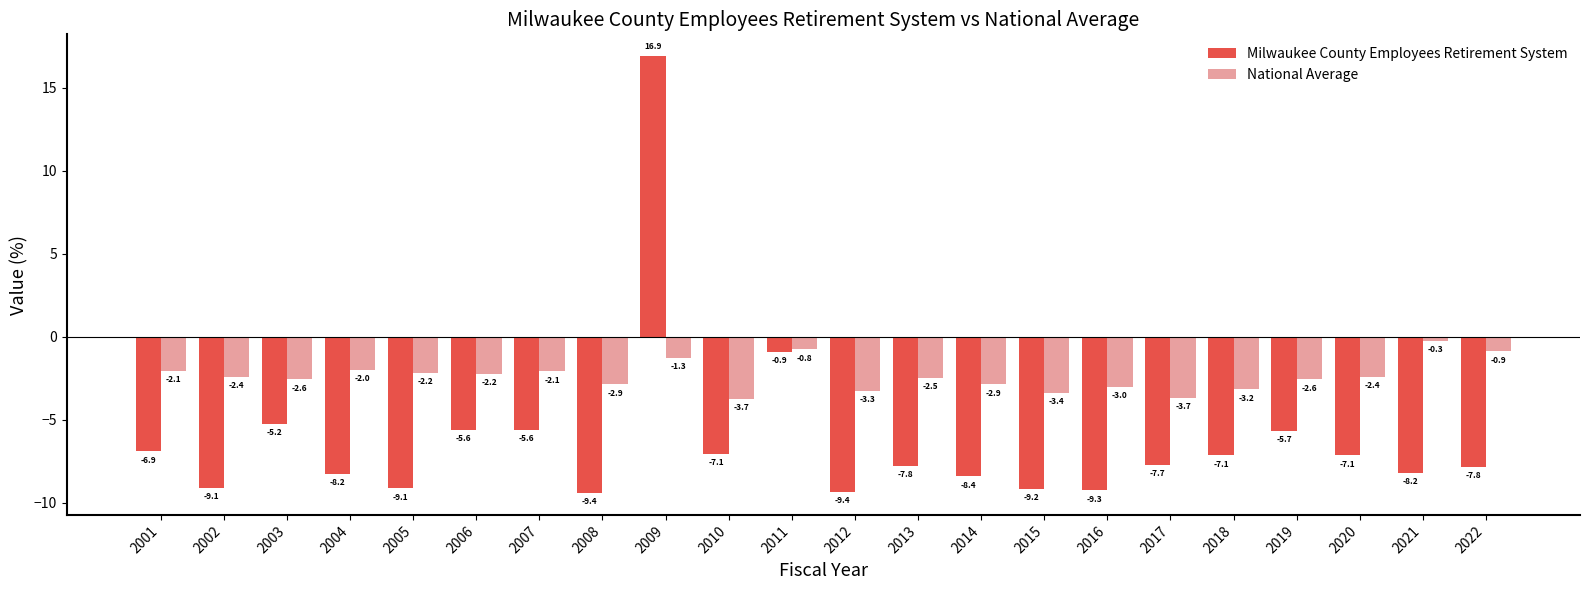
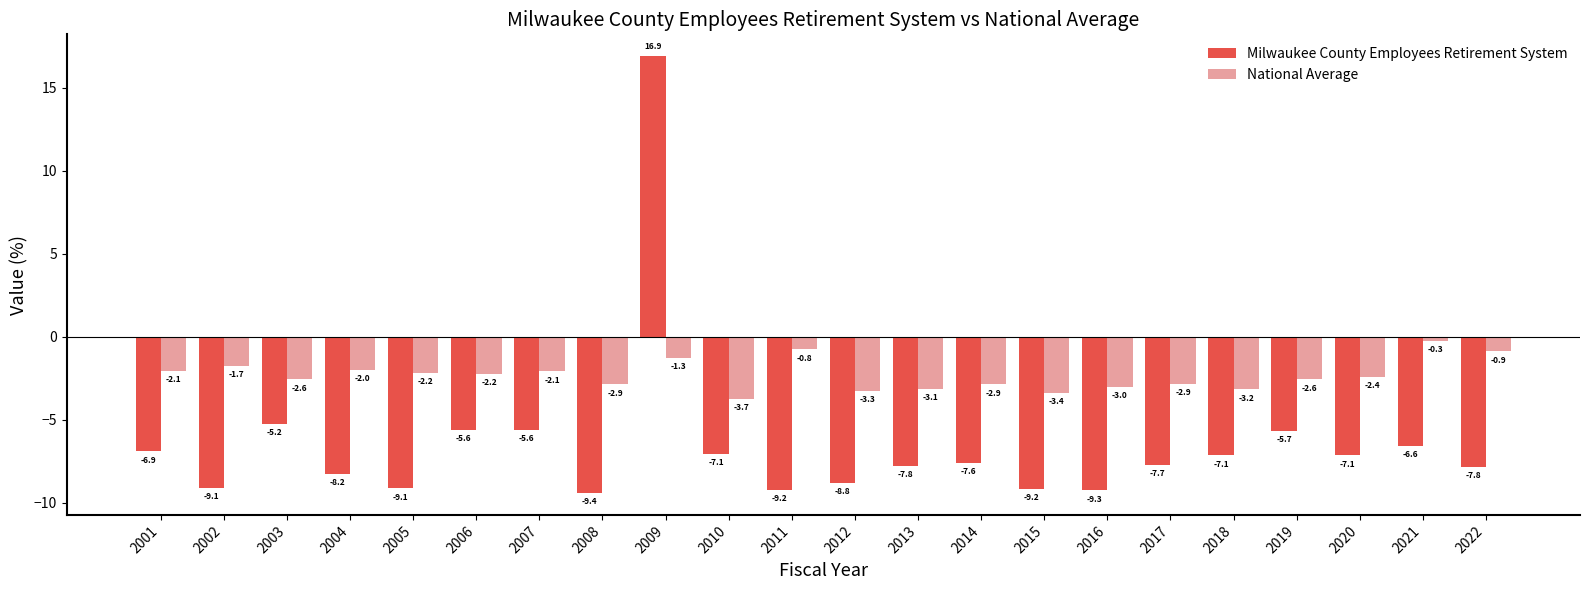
  {
    "Milwaukee County Employees Retirement System": {
      "2001": -6.9,
      "2002": -9.1,
      "2003": -5.2,
      "2004": -8.2,
      "2005": -9.1,
      "2006": -5.6,
      "2007": -5.6,
      "2008": -9.4,
      "2009": 16.9,
      "2010": -7.1,
-     "2011": -0.9,
-     "2012": -9.4,
+     "2011": -9.2,
+     "2012": -8.8,
      "2013": -7.8,
-     "2014": -8.4,
+     "2014": -7.6,
      "2015": -9.2,
      "2016": -9.3,
      "2017": -7.7,
      "2018": -7.1,
      "2019": -5.7,
      "2020": -7.1,
-     "2021": -8.2,
+     "2021": -6.6,
      "2022": -7.8
    },
    "National Average": {
      "2001": -2.1,
-     "2002": -2.4,
+     "2002": -1.7,
      "2003": -2.6,
      "2004": -2.0,
      "2005": -2.2,
      "2006": -2.2,
      "2007": -2.1,
      "2008": -2.9,
      "2009": -1.3,
      "2010": -3.7,
      "2011": -0.8,
      "2012": -3.3,
-     "2013": -2.5,
+     "2013": -3.1,
      "2014": -2.9,
      "2015": -3.4,
      "2016": -3.0,
-     "2017": -3.7,
+     "2017": -2.9,
      "2018": -3.2,
      "2019": -2.6,
      "2020": -2.4,
      "2021": -0.3,
      "2022": -0.9
    }
  }
